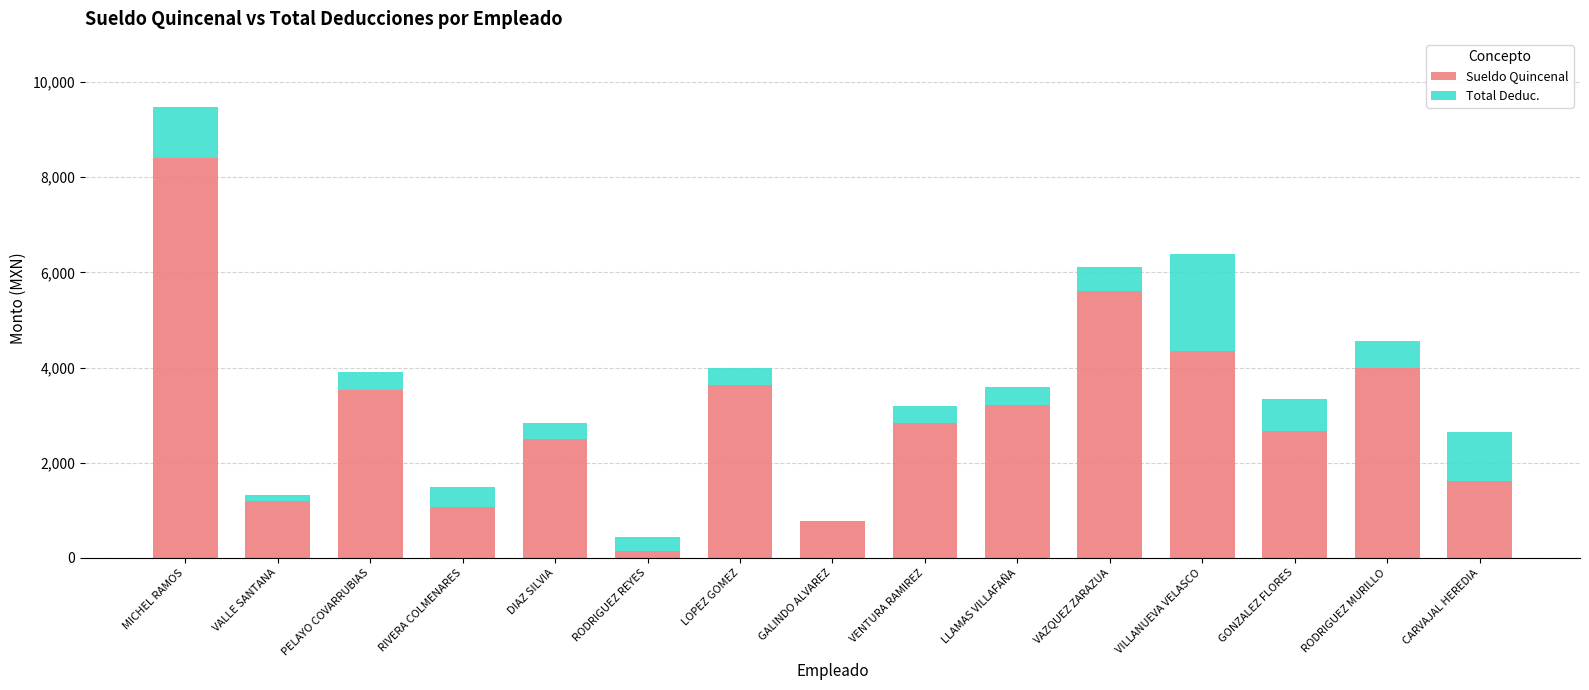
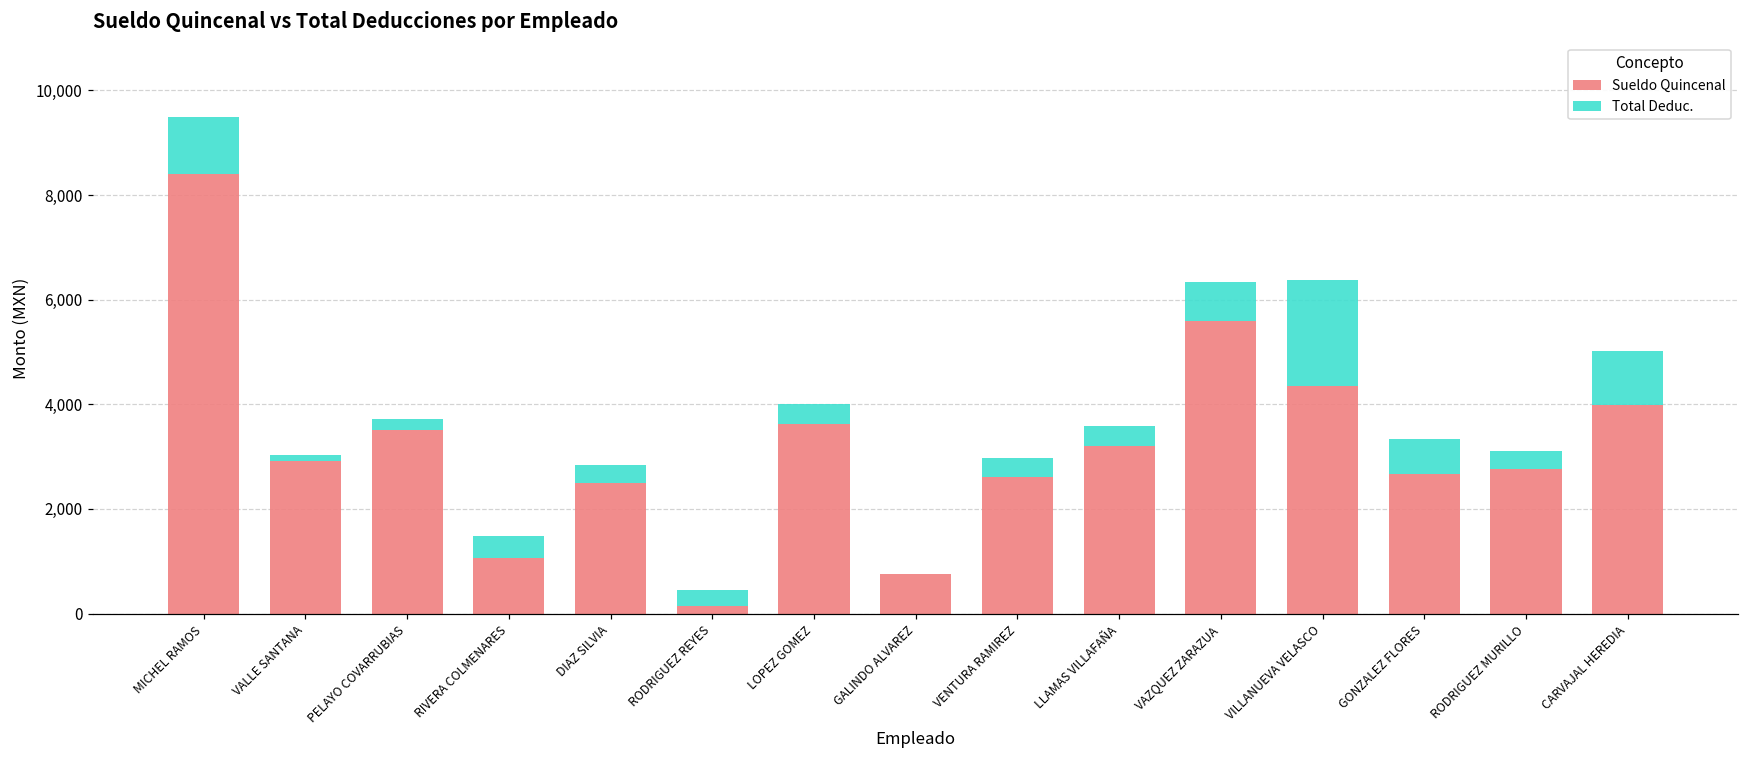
  {
    "Sueldo Quincenal": {
      "MICHEL RAMOS": "8,400",
-     "VALLE SANTANA": "1,200",
+     "VALLE SANTANA": "2,900",
      "PELAYO COVARRUBIAS": "3,500",
      "RIVERA COLMENARES": "1,100",
      "DIAZ SILVIA": "2,500",
      "RODRIGUEZ REYES": "100",
      "LOPEZ GOMEZ": "3,600",
      "GALINDO ALVAREZ": "800",
-     "VENTURA RAMIREZ": "2,800",
+     "VENTURA RAMIREZ": "2,600",
      "LLAMAS VILLAFAÑA": "3,200",
      "VAZQUEZ ZARAZUA": "5,600",
      "VILLANUEVA VELASCO": "4,400",
      "GONZALEZ FLORES": "2,700",
-     "RODRIGUEZ MURILLO": "4,000",
-     "CARVAJAL HEREDIA": "1,600"
+     "RODRIGUEZ MURILLO": "2,800",
+     "CARVAJAL HEREDIA": "4,000"
    },
    "Total Deduc.": {
      "MICHEL RAMOS": "1,100",
      "VALLE SANTANA": "100",
-     "PELAYO COVARRUBIAS": "400",
+     "PELAYO COVARRUBIAS": "200",
      "RIVERA COLMENARES": "400",
      "DIAZ SILVIA": "300",
      "RODRIGUEZ REYES": "300",
      "LOPEZ GOMEZ": "400",
      "GALINDO ALVAREZ": "0",
      "VENTURA RAMIREZ": "400",
      "LLAMAS VILLAFAÑA": "400",
-     "VAZQUEZ ZARAZUA": "500",
+     "VAZQUEZ ZARAZUA": "700",
      "VILLANUEVA VELASCO": "2,000",
      "GONZALEZ FLORES": "700",
-     "RODRIGUEZ MURILLO": "600",
+     "RODRIGUEZ MURILLO": "300",
      "CARVAJAL HEREDIA": "1,000"
    }
  }
